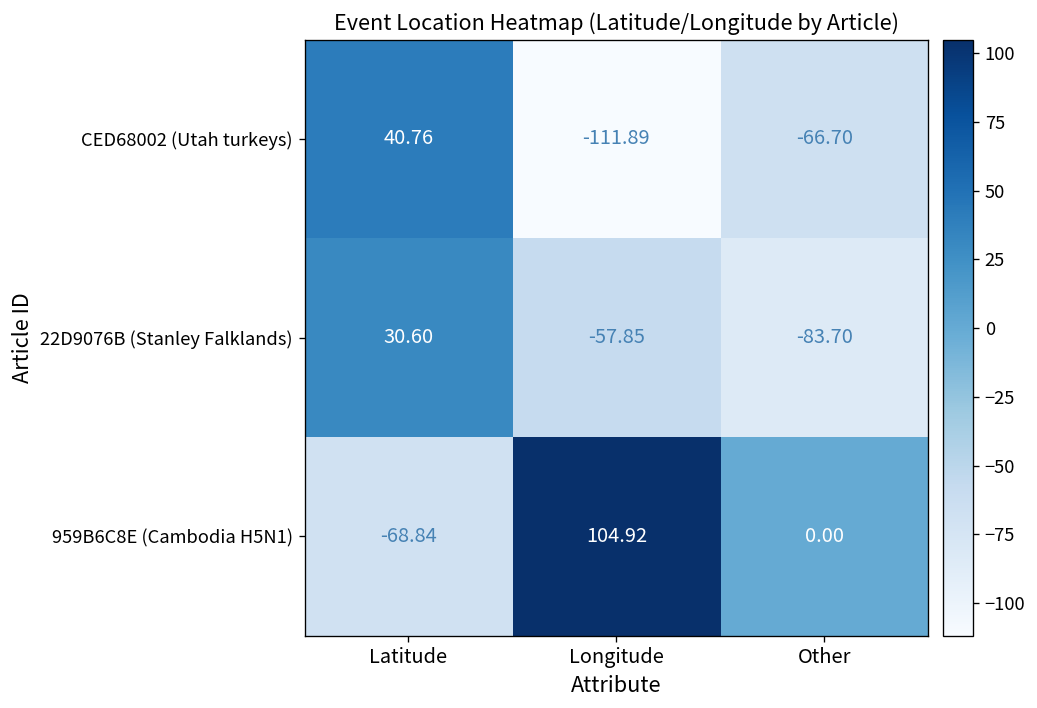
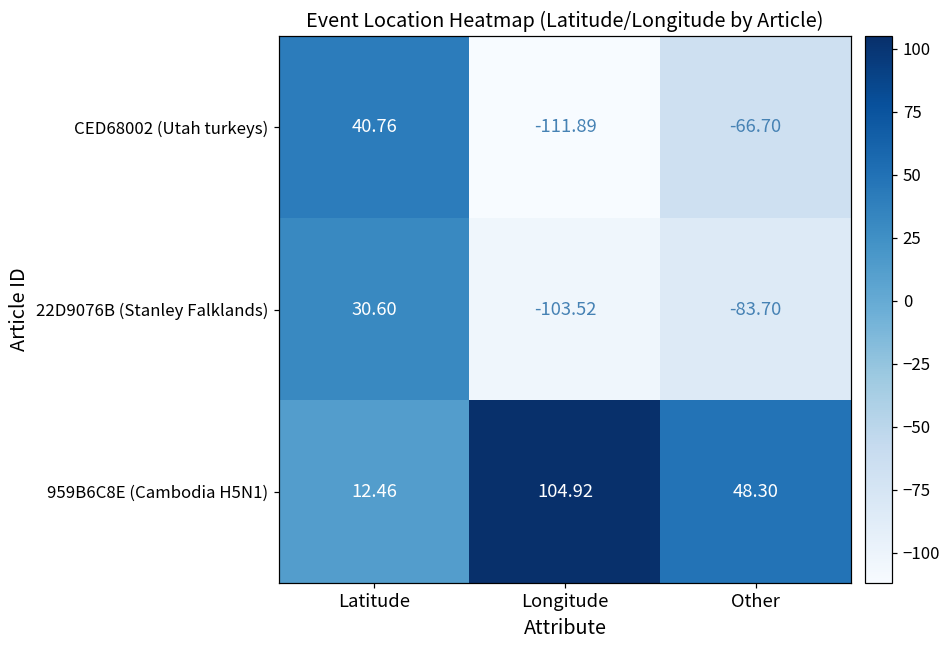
  {
    "CED68002 (Utah turkeys)": {
      "Latitude": 40.76,
      "Longitude": -111.89,
      "Other": -66.70
    },
    "22D9076B (Stanley Falklands)": {
      "Latitude": 30.60,
-     "Longitude": -57.85,
+     "Longitude": -103.52,
      "Other": -83.70
    },
    "959B6C8E (Cambodia H5N1)": {
-     "Latitude": -68.84,
+     "Latitude": 12.46,
      "Longitude": 104.92,
-     "Other": 0.00
+     "Other": 48.30
    }
  }
